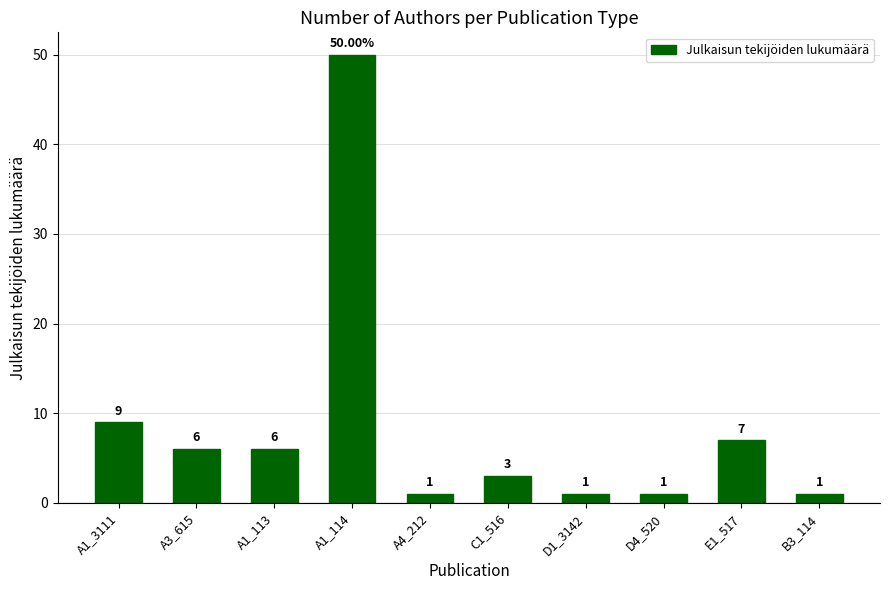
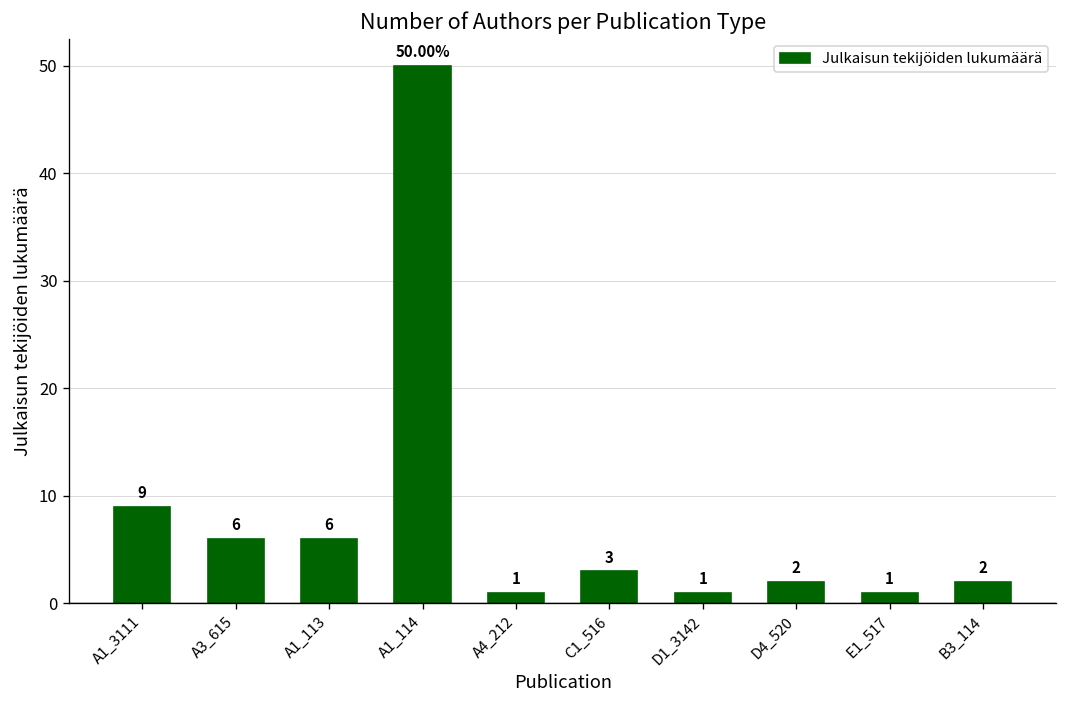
  {
    "A1_3111": "9",
    "A3_615": "6",
    "A1_113": "6",
    "A1_114": "50.00%",
    "A4_212": "1",
    "C1_516": "3",
    "D1_3142": "1",
-   "D4_520": "1",
-   "E1_517": "7",
-   "B3_114": "1"
+   "D4_520": "2",
+   "E1_517": "1",
+   "B3_114": "2"
  }
